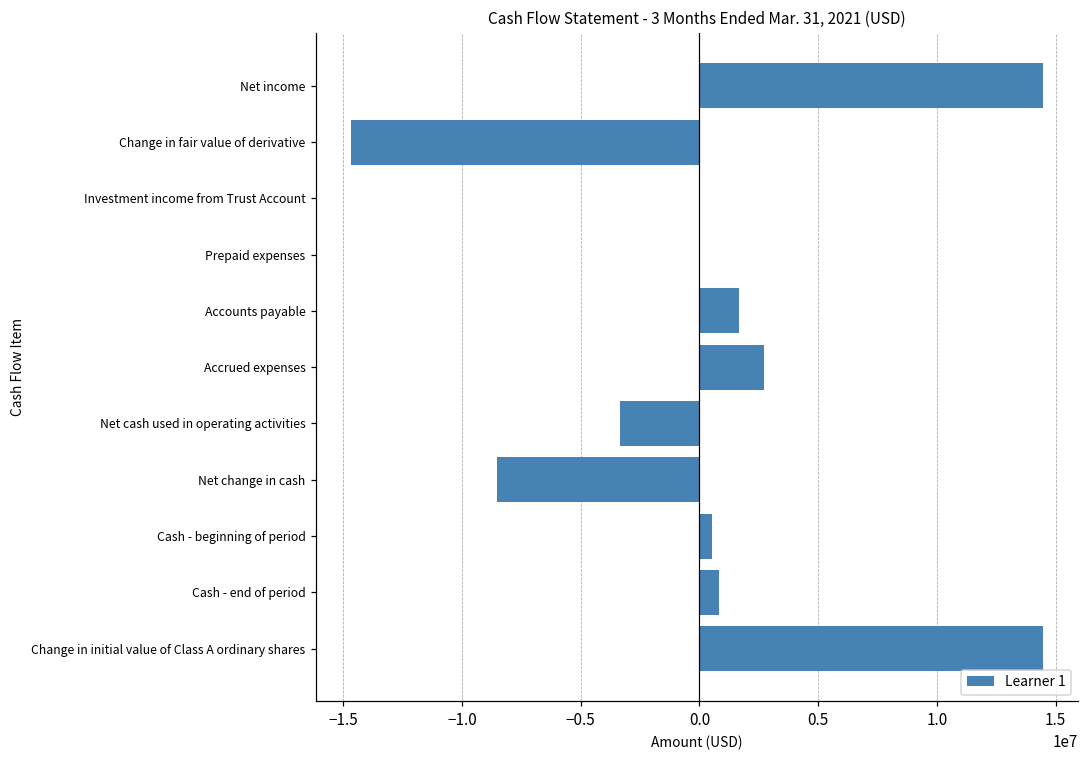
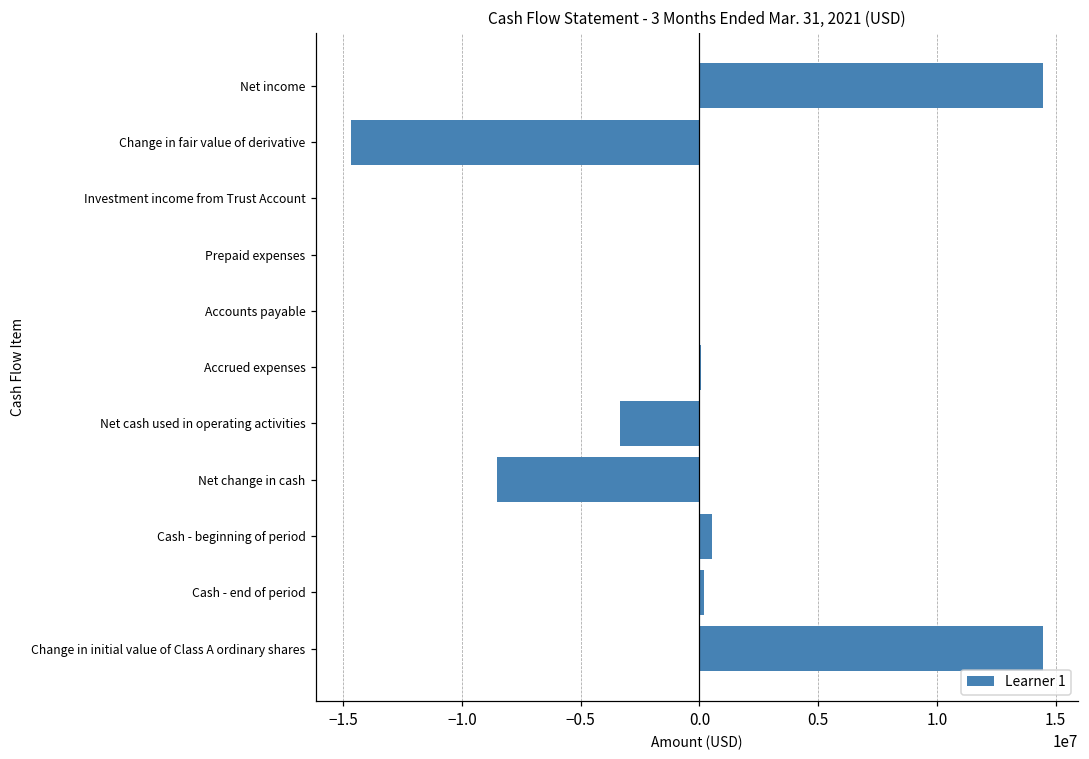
  {
    "Net income": 14500000,
    "Change in fair value of derivative": -14700000,
-   "Accounts payable": 1700000,
-   "Accrued expenses": 2700000,
+   "Accounts payable": 0,
+   "Accrued expenses": 100000,
    "Net cash used in operating activities": -3400000,
    "Net change in cash": -8500000,
    "Cash - beginning of period": 500000,
-   "Cash - end of period": 800000,
+   "Cash - end of period": 200000,
    "Change in initial value of Class A ordinary shares": 14500000
  }
